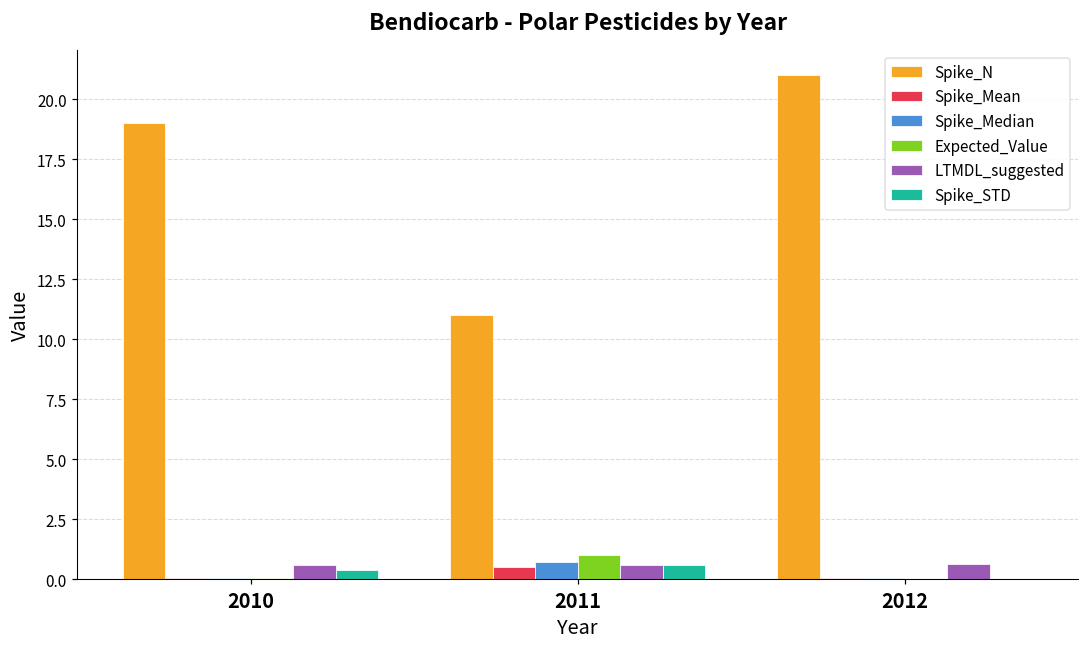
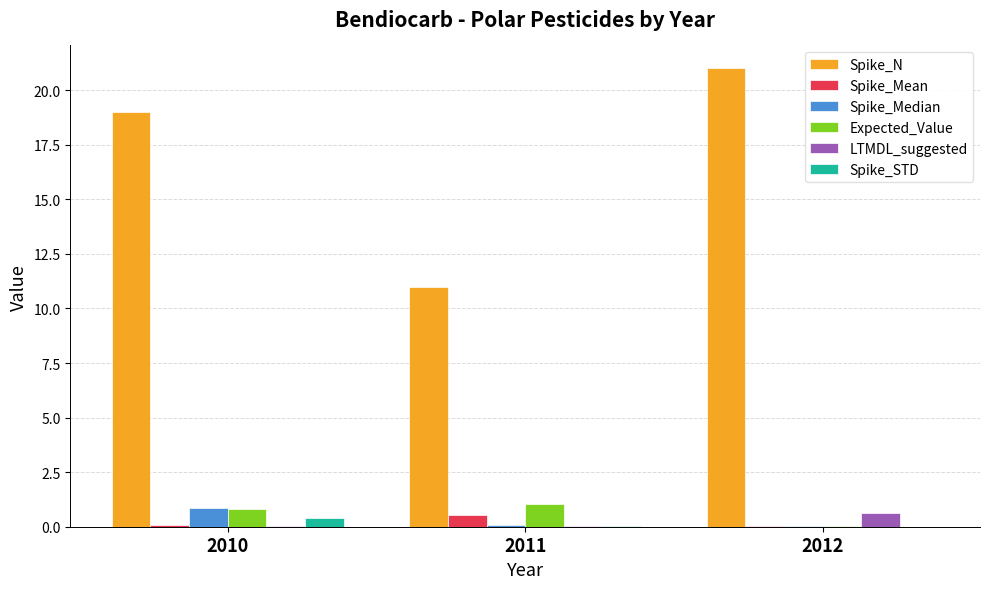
  {
    "Spike_N": {
      "2010": 19.0,
      "2011": 11.0,
      "2012": 21.0
    },
    "Spike_Mean": {
      "2011": 0.5
    },
    "Spike_Median": {
-     "2010": 0.1,
-     "2011": 0.7
+     "2010": 0.9,
+     "2011": 0.1
    },
    "Expected_Value": {
-     "2010": 0.1,
+     "2010": 0.8,
      "2011": 1.0
    },
    "LTMDL_suggested": {
-     "2010": 0.6,
-     "2011": 0.6,
+     "2010": 0.0,
+     "2011": 0.1,
      "2012": 0.6
    },
    "Spike_STD": {
      "2010": 0.4,
-     "2011": 0.6
+     "2011": 0.0
    }
  }
